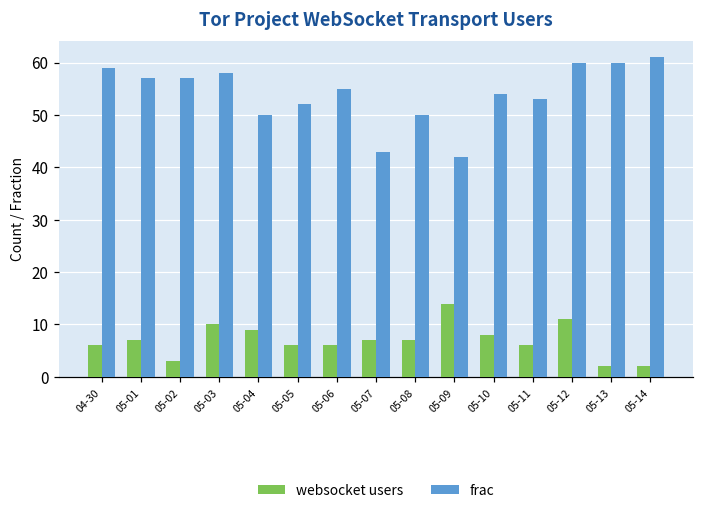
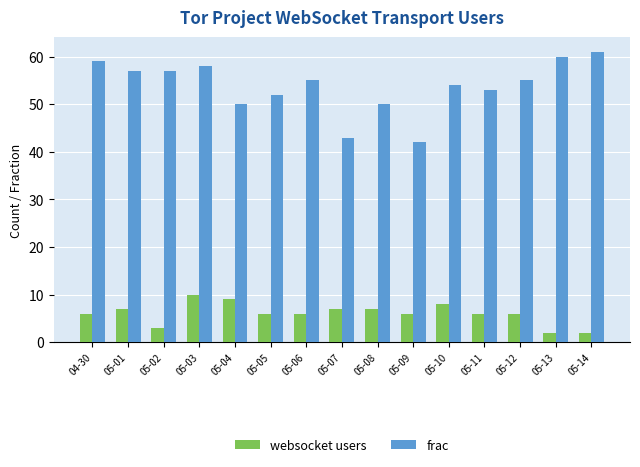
  {
    "websocket users": {
      "04-30": 6,
      "05-01": 7,
      "05-02": 3,
      "05-03": 10,
      "05-04": 9,
      "05-05": 6,
      "05-06": 6,
      "05-07": 7,
      "05-08": 7,
-     "05-09": 14,
+     "05-09": 6,
      "05-10": 8,
      "05-11": 6,
-     "05-12": 11,
+     "05-12": 6,
      "05-13": 2,
      "05-14": 2
    },
    "frac": {
      "04-30": 59,
      "05-01": 57,
      "05-02": 57,
      "05-03": 58,
      "05-04": 50,
      "05-05": 52,
      "05-06": 55,
      "05-07": 43,
      "05-08": 50,
      "05-09": 42,
      "05-10": 54,
      "05-11": 53,
-     "05-12": 60,
+     "05-12": 55,
      "05-13": 60,
      "05-14": 61
    }
  }
